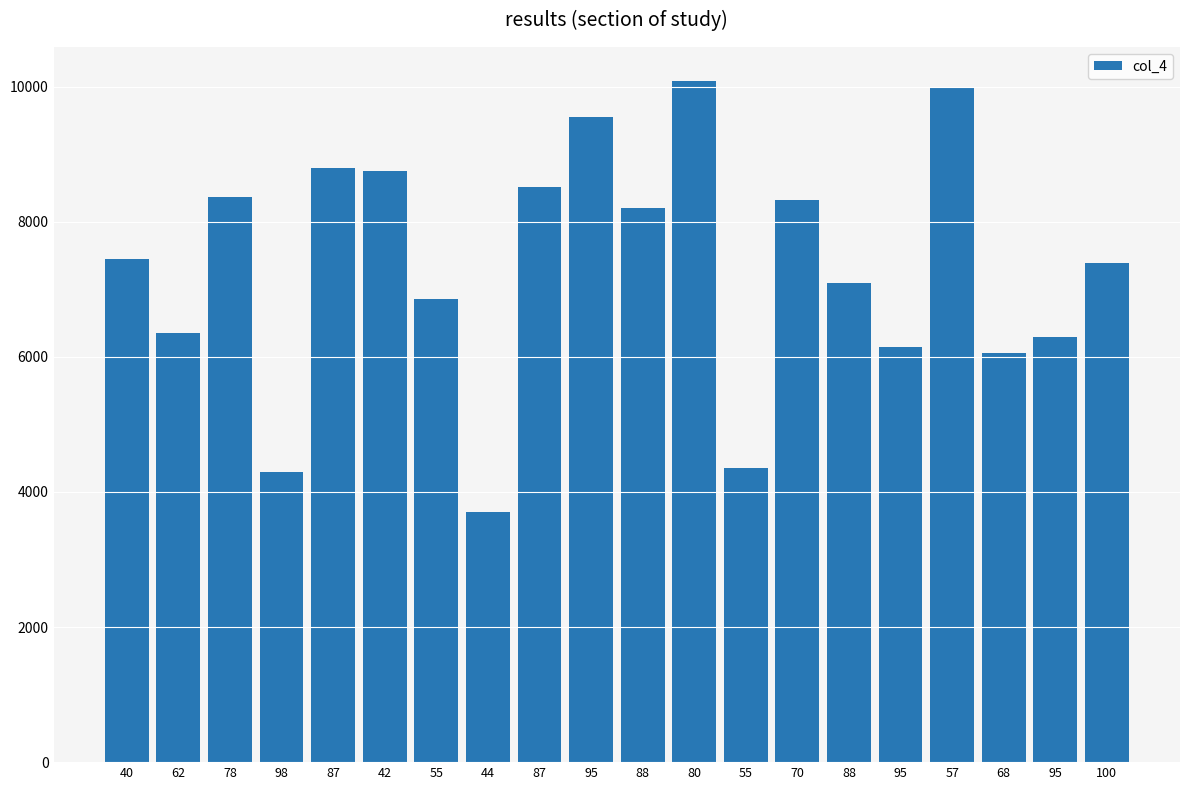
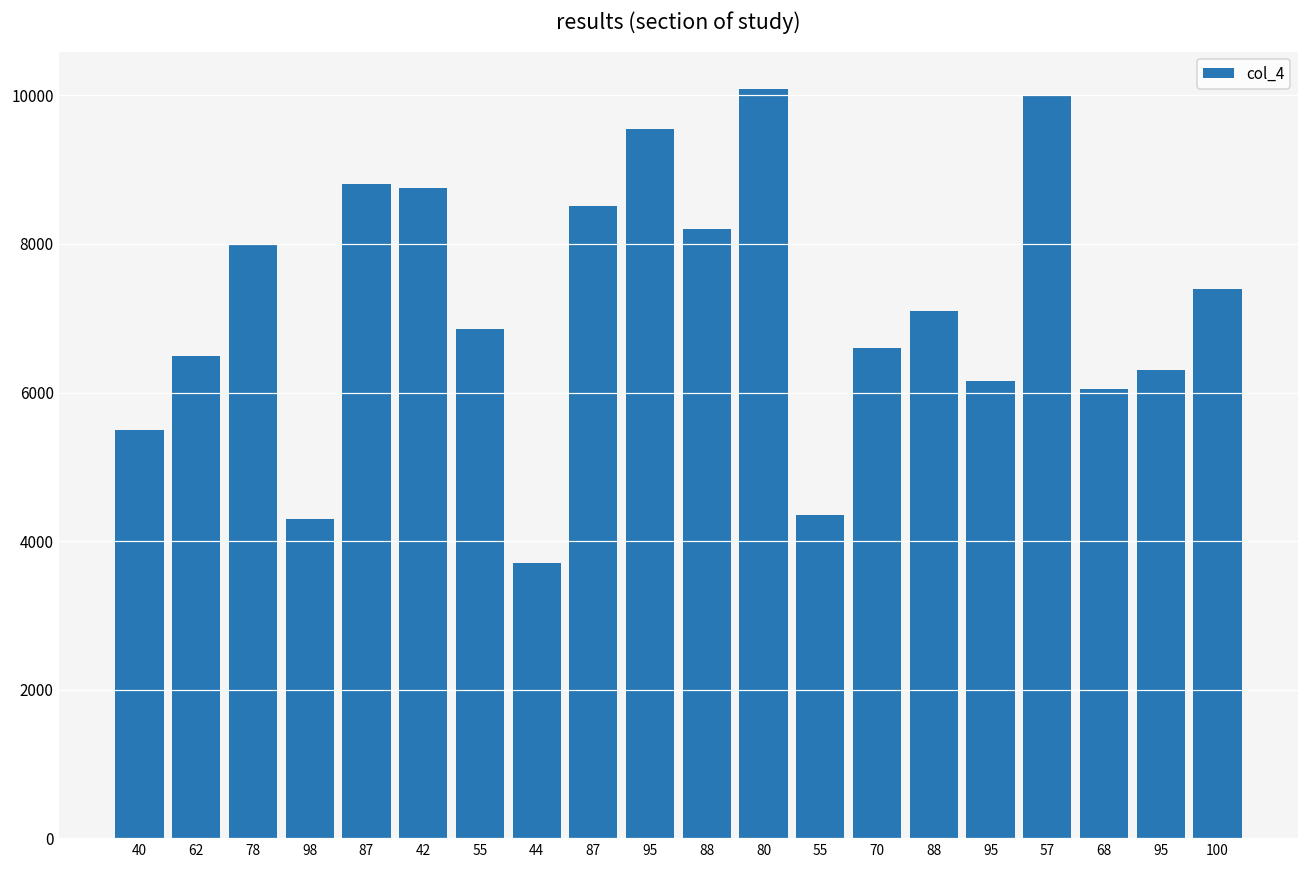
  {
-   "40": 7500,
-   "62": 6400,
-   "78": 8400,
+   "40": 5500,
+   "62": 6500,
+   "78": 8000,
    "98": 4300,
    "42": 8800,
    "44": 3700,
    "80": 10100,
-   "70": 8300,
+   "70": 6600,
    "57": 10000,
    "68": 6100,
    "100": 7400
  }
